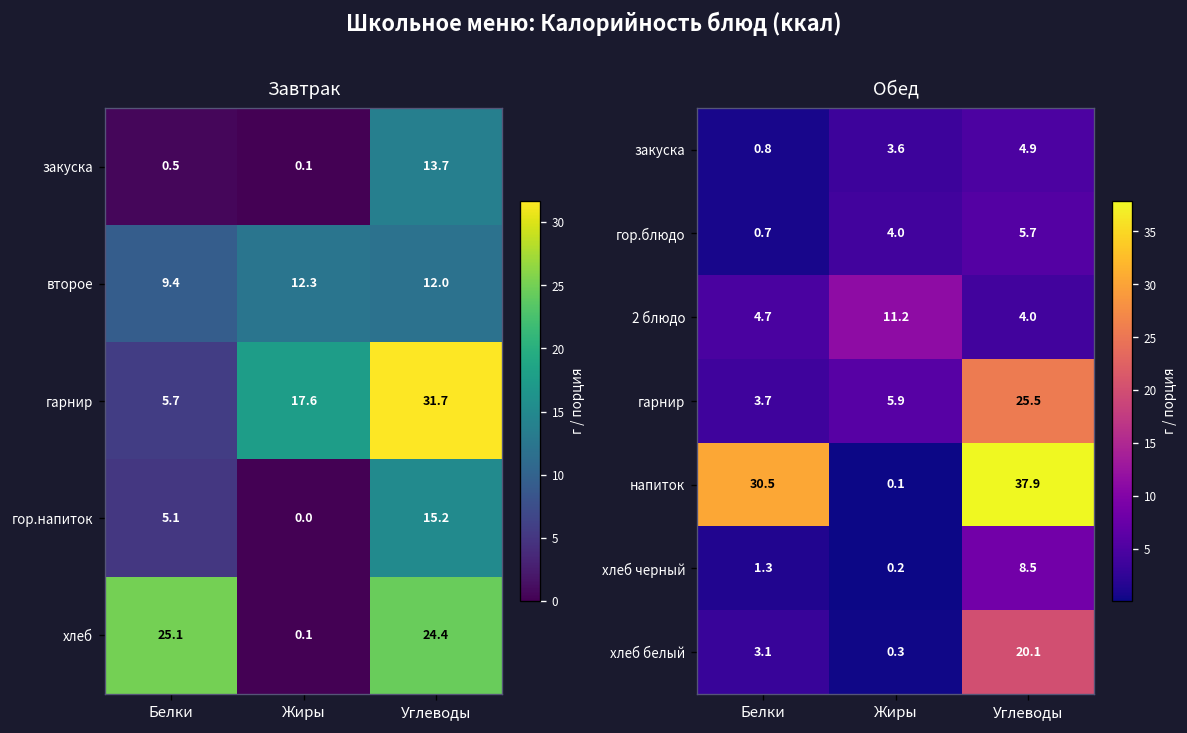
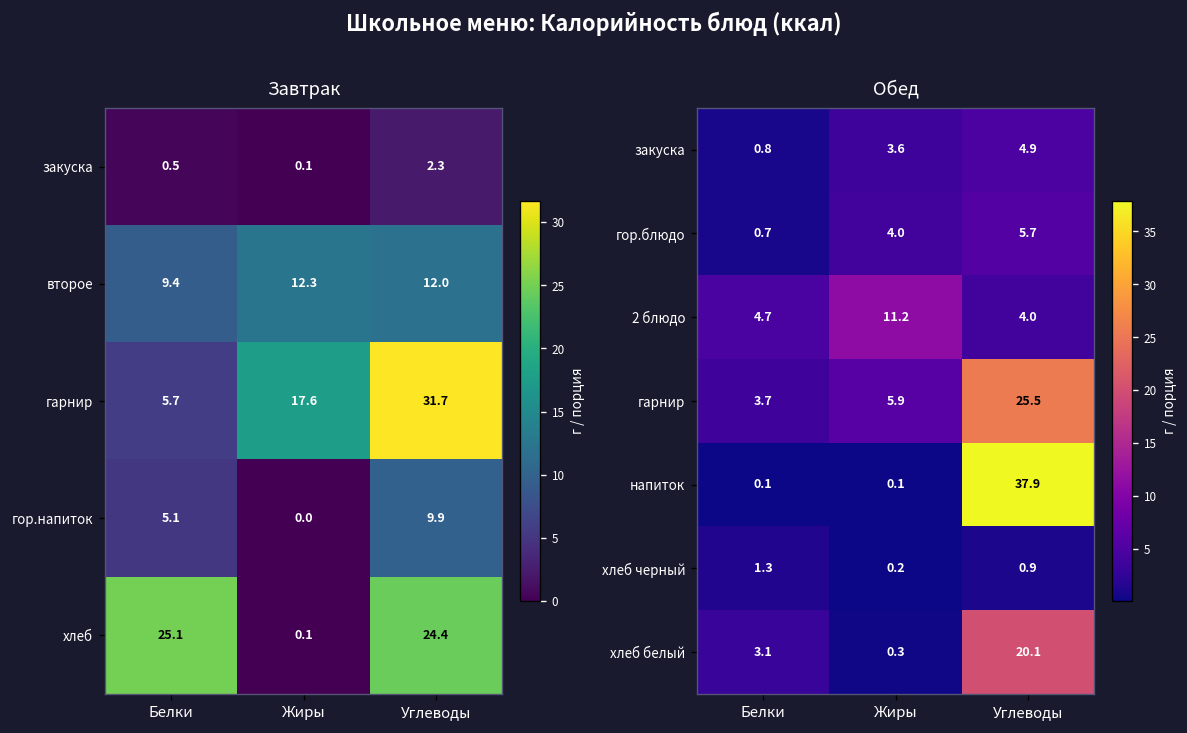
  {
    "Завтрак": {
      "закуска": {
        "Белки": 0.5,
        "Жиры": 0.1,
-       "Углеводы": 13.7
+       "Углеводы": 2.3
      },
      "второе": {
        "Белки": 9.4,
        "Жиры": 12.3,
        "Углеводы": 12.0
      },
      "гарнир": {
        "Белки": 5.7,
        "Жиры": 17.6,
        "Углеводы": 31.7
      },
      "гор.напиток": {
        "Белки": 5.1,
        "Жиры": 0.0,
-       "Углеводы": 15.2
+       "Углеводы": 9.9
      },
      "хлеб": {
        "Белки": 25.1,
        "Жиры": 0.1,
        "Углеводы": 24.4
      }
    },
    "Обед": {
      "закуска": {
        "Белки": 0.8,
        "Жиры": 3.6,
        "Углеводы": 4.9
      },
      "гор.блюдо": {
        "Белки": 0.7,
        "Жиры": 4.0,
        "Углеводы": 5.7
      },
      "2 блюдо": {
        "Белки": 4.7,
        "Жиры": 11.2,
        "Углеводы": 4.0
      },
      "гарнир": {
        "Белки": 3.7,
        "Жиры": 5.9,
        "Углеводы": 25.5
      },
      "напиток": {
-       "Белки": 30.5,
+       "Белки": 0.1,
        "Жиры": 0.1,
        "Углеводы": 37.9
      },
      "хлеб черный": {
        "Белки": 1.3,
        "Жиры": 0.2,
-       "Углеводы": 8.5
+       "Углеводы": 0.9
      },
      "хлеб белый": {
        "Белки": 3.1,
        "Жиры": 0.3,
        "Углеводы": 20.1
      }
    }
  }
